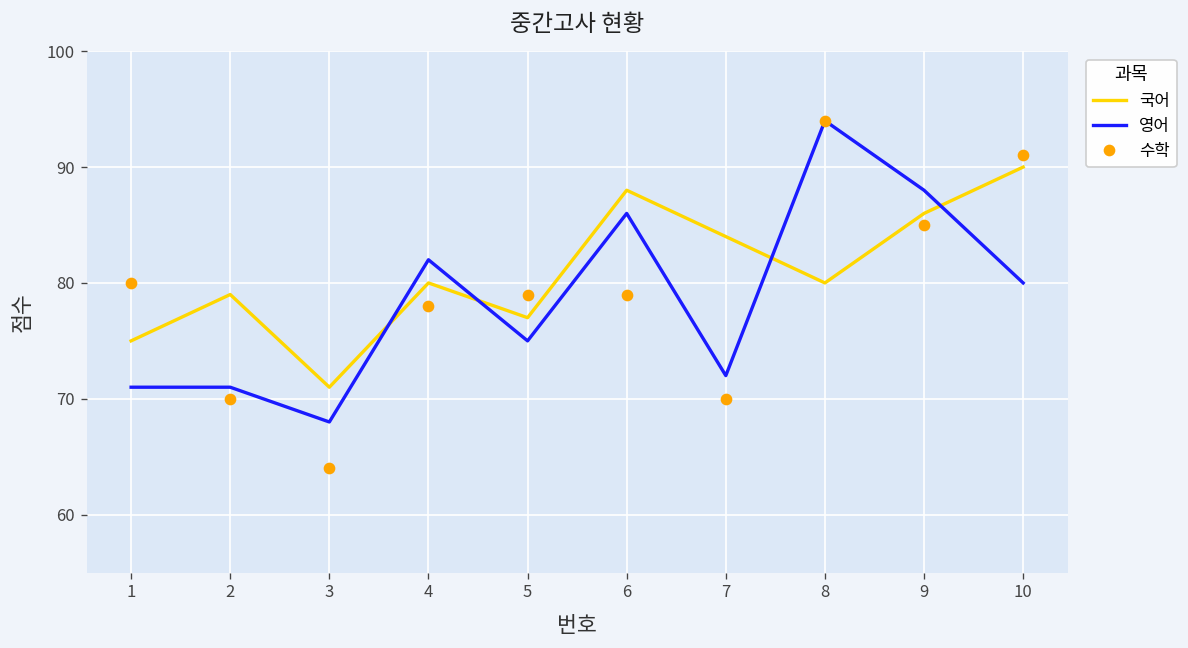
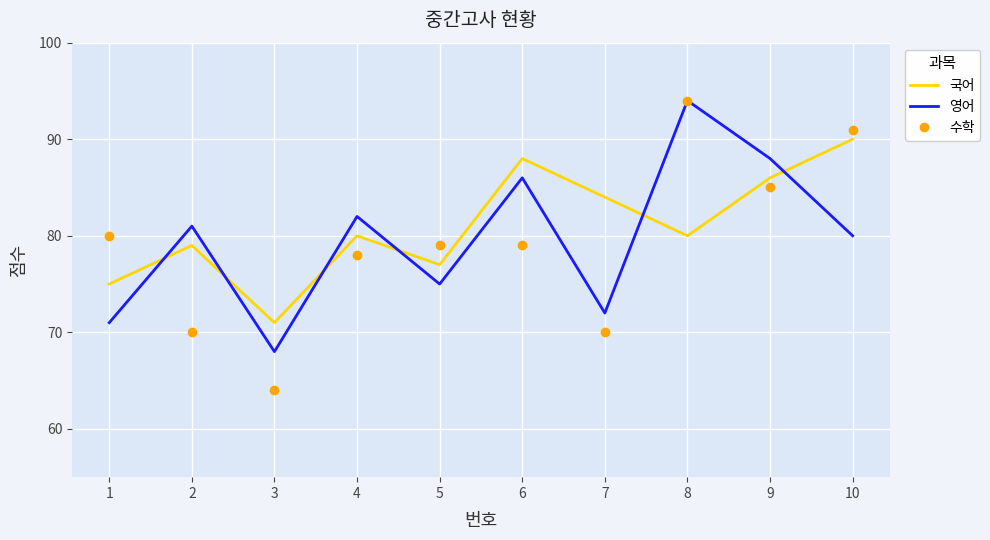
  {
    "영어": {
      "1": 71,
-     "2": 71,
+     "2": 81,
      "3": 68,
      "4": 82,
      "5": 75,
      "6": 86,
      "7": 72,
      "9": 88,
      "10": 80
    }
  }
